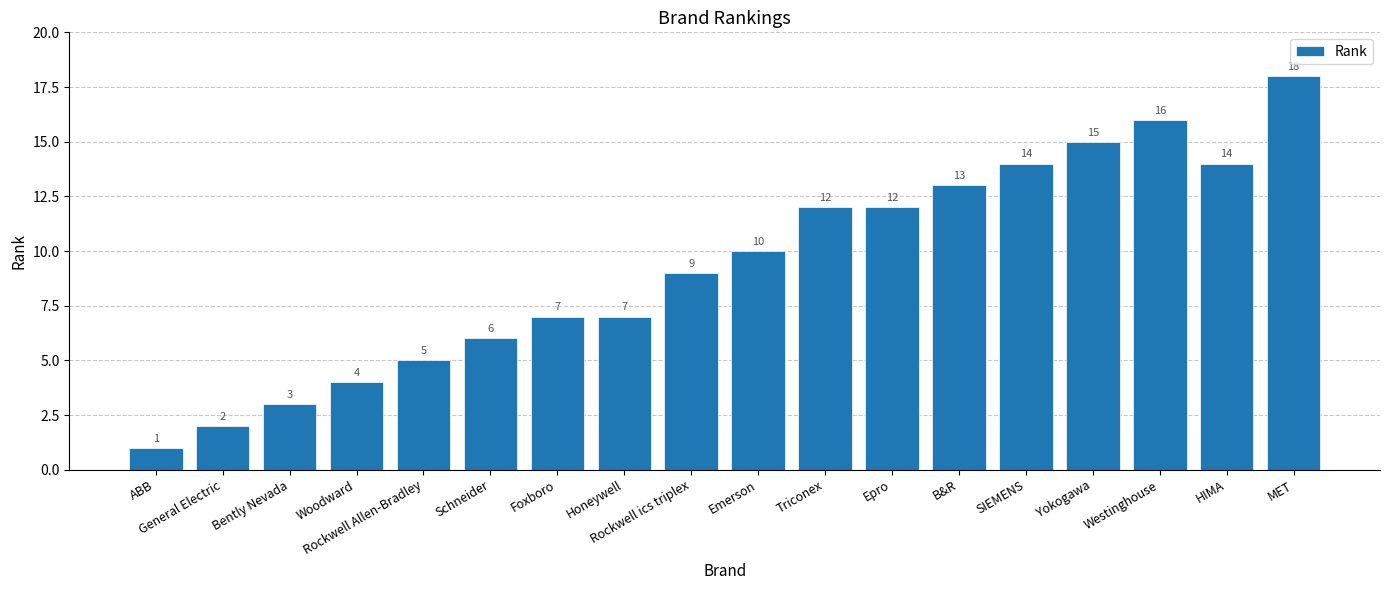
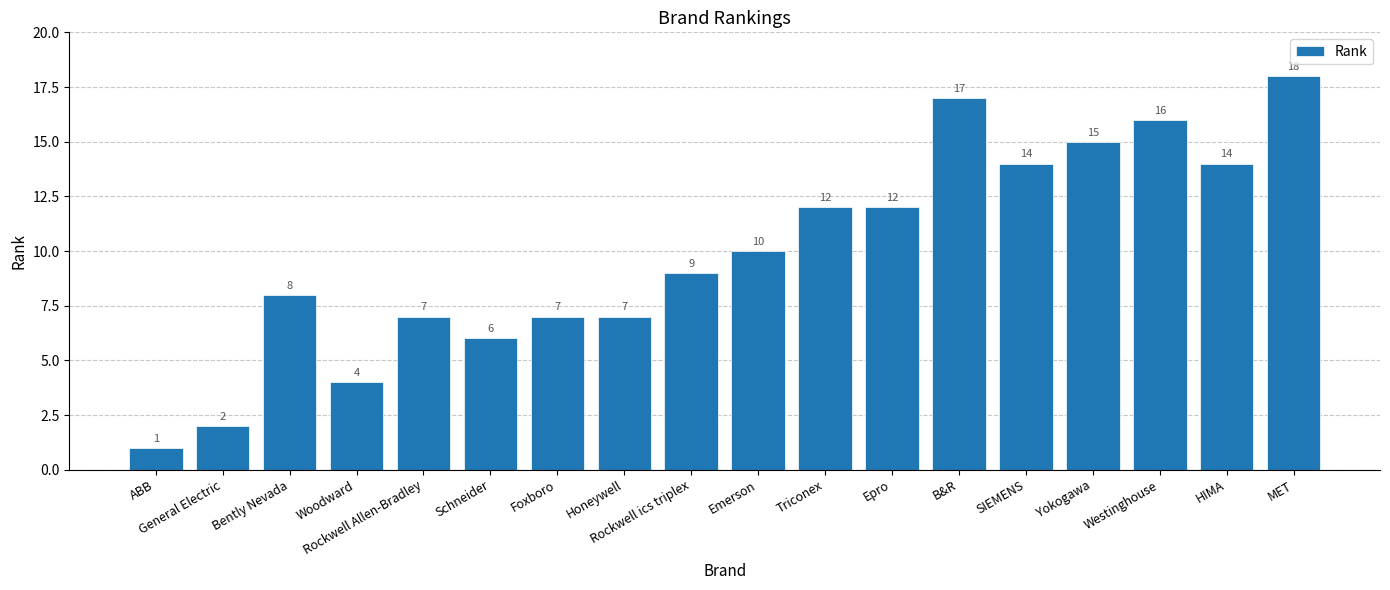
  {
    "ABB": 1,
    "General Electric": 2,
-   "Bently Nevada": 3,
+   "Bently Nevada": 8,
    "Woodward": 4,
-   "Rockwell Allen-Bradley": 5,
+   "Rockwell Allen-Bradley": 7,
    "Schneider": 6,
    "Foxboro": 7,
    "Honeywell": 7,
    "Rockwell ics triplex": 9,
    "Emerson": 10,
    "Triconex": 12,
    "Epro": 12,
-   "B&R": 13,
+   "B&R": 17,
    "SIEMENS": 14,
    "Yokogawa": 15,
    "Westinghouse": 16,
    "HIMA": 14
  }
